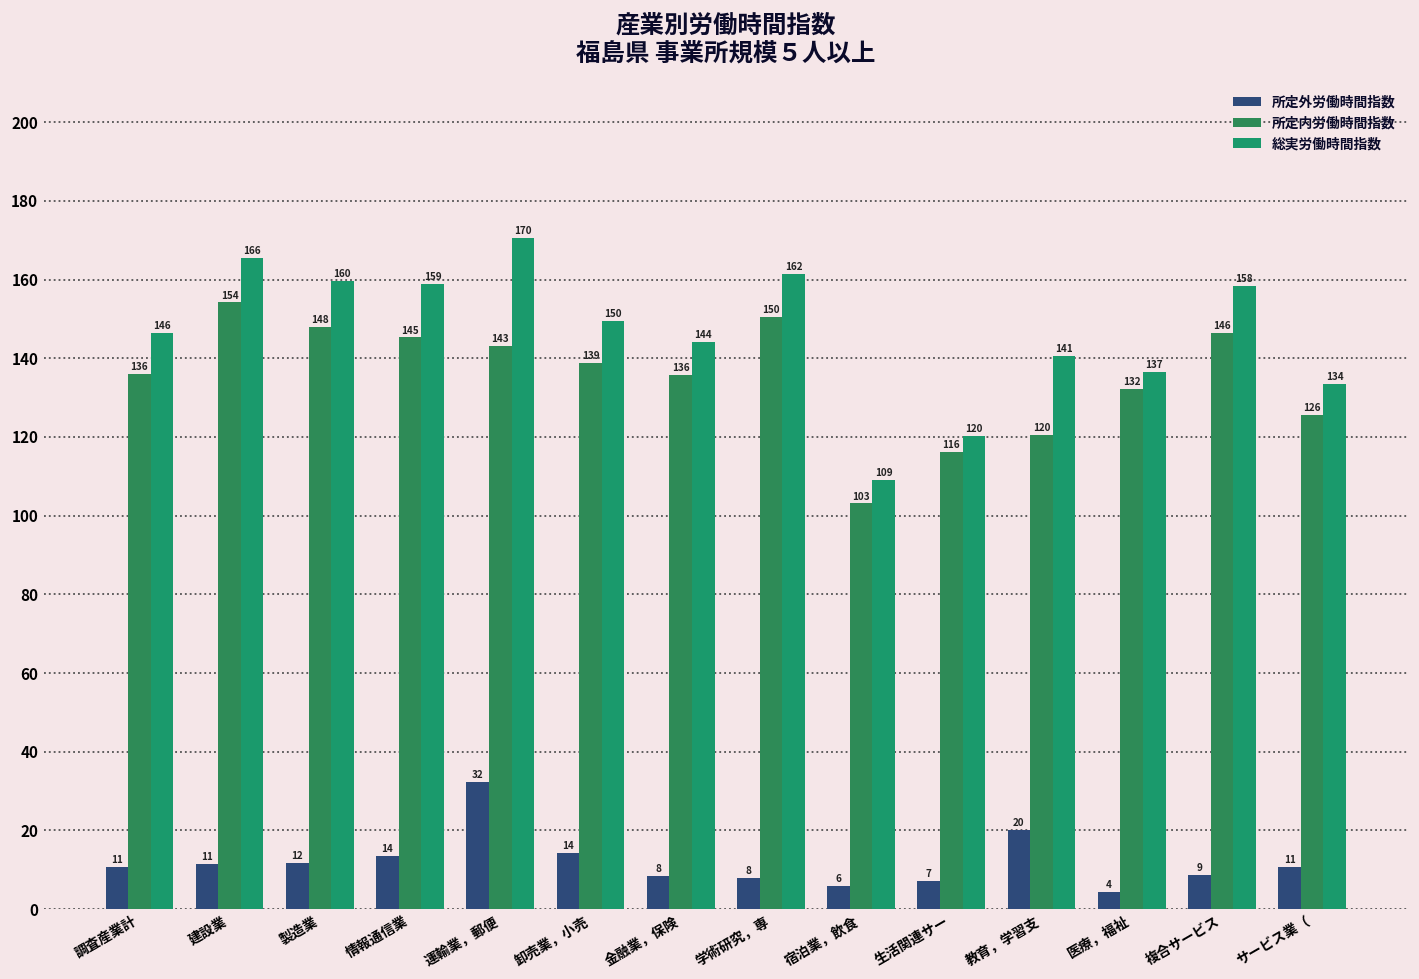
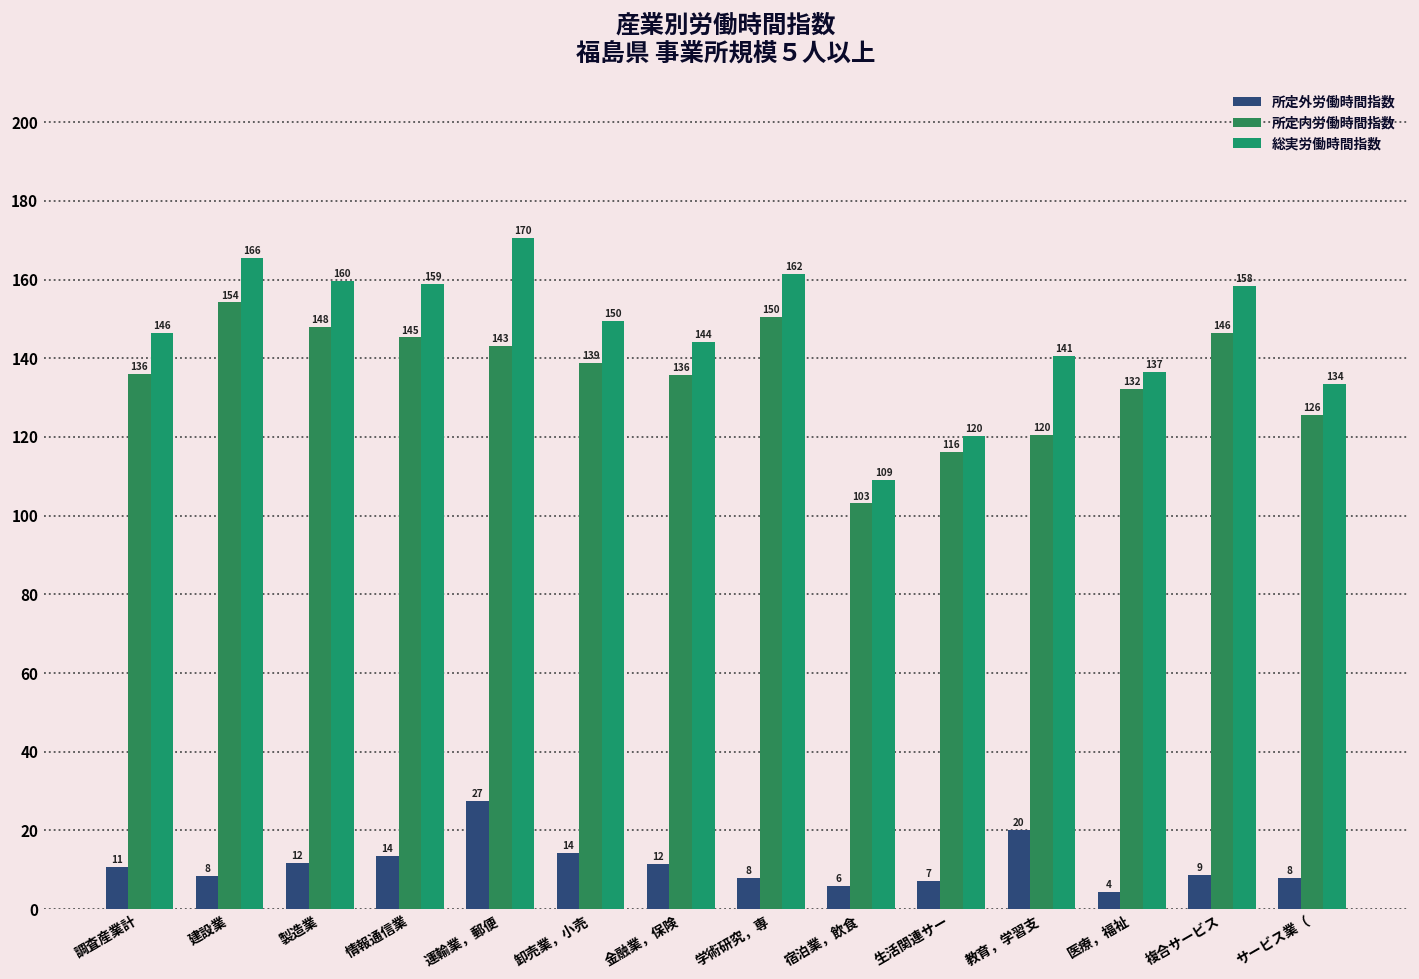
  {
    "所定外労働時間指数": {
      "調査産業計": 11,
-     "建設業": 11,
+     "建設業": 8,
      "製造業": 12,
      "情報通信業": 14,
-     "運輸業，郵便": 32,
+     "運輸業，郵便": 27,
      "卸売業，小売": 14,
-     "金融業，保険": 8,
+     "金融業，保険": 12,
      "学術研究，専": 8,
      "宿泊業，飲食": 6,
      "生活関連サー": 7,
      "教育，学習支": 20,
      "医療，福祉": 4,
      "複合サービス": 9,
-     "サービス業（": 11
+     "サービス業（": 8
    }
  }
